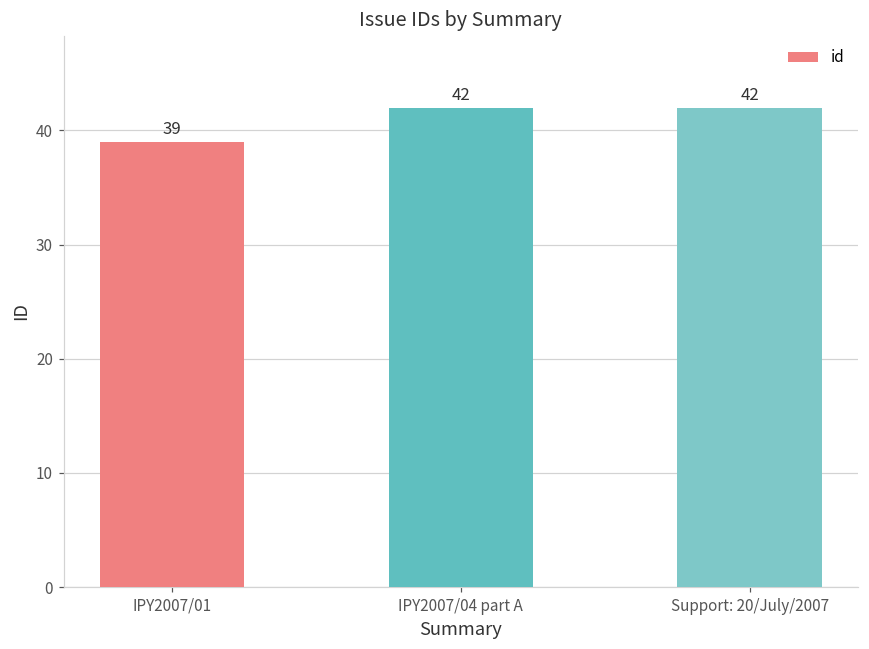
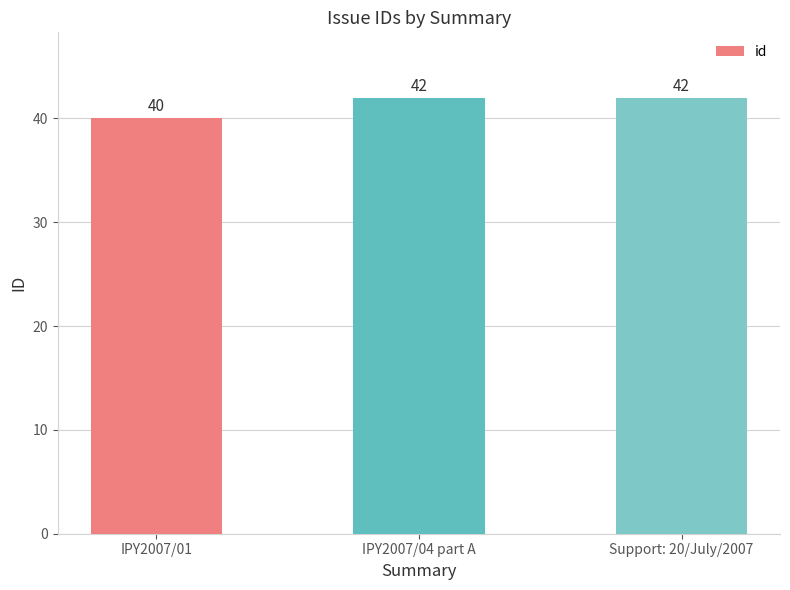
  {
-   "IPY2007/01": 39,
+   "IPY2007/01": 40,
    "IPY2007/04 part A": 42,
    "Support: 20/July/2007": 42
  }
